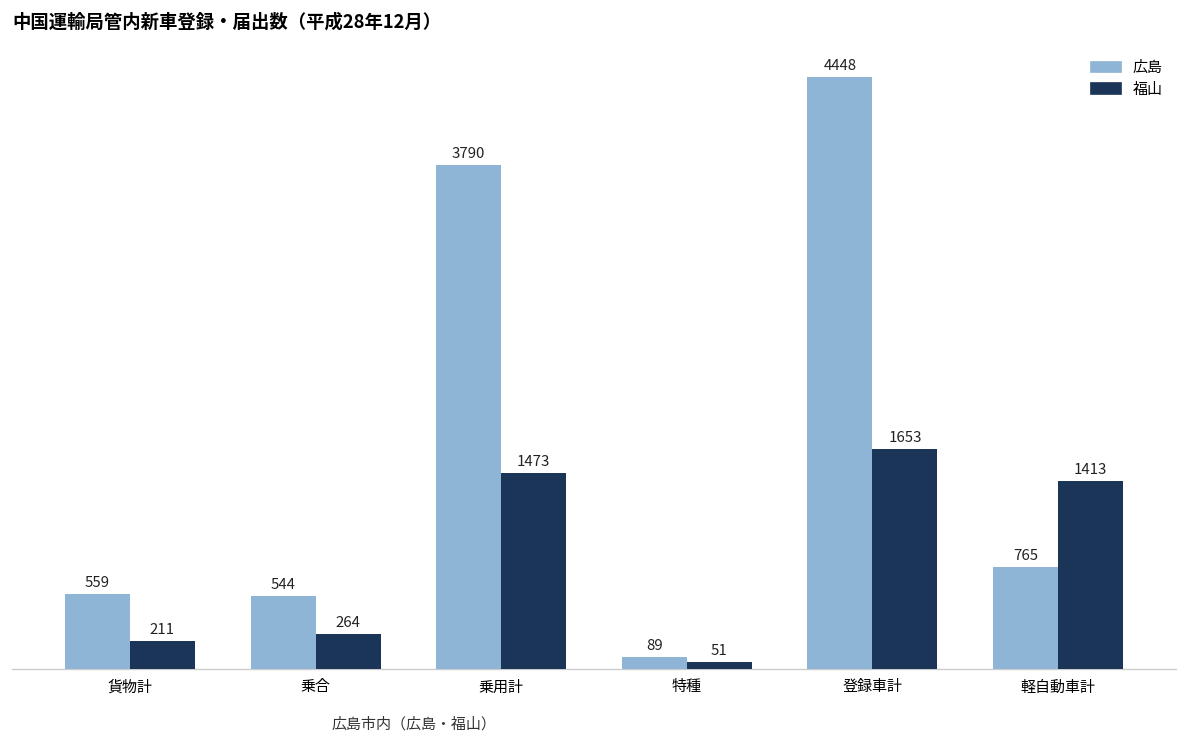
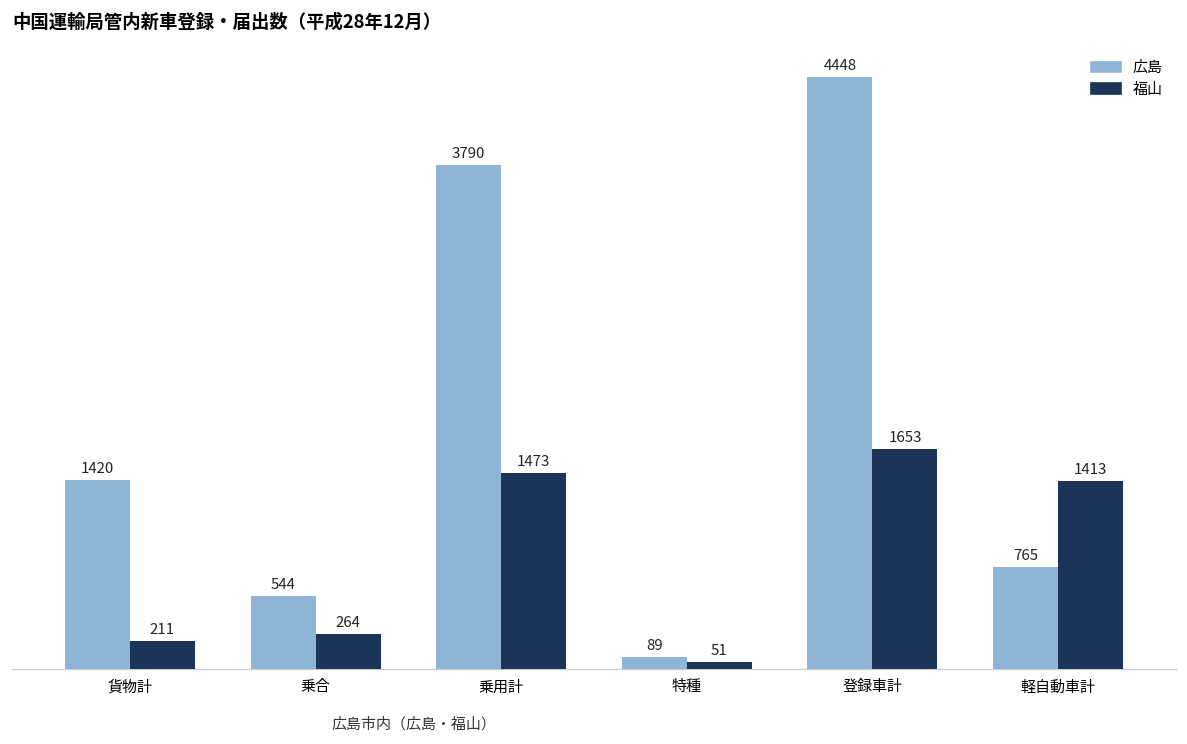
  {
    "広島": {
-     "貨物計": 559,
+     "貨物計": 1420,
      "乗合": 544,
      "乗用計": 3790,
      "特種": 89,
      "登録車計": 4448,
      "軽自動車計": 765
    },
    "福山": {
      "貨物計": 211,
      "乗合": 264,
      "乗用計": 1473,
      "特種": 51,
      "登録車計": 1653,
      "軽自動車計": 1413
    }
  }
